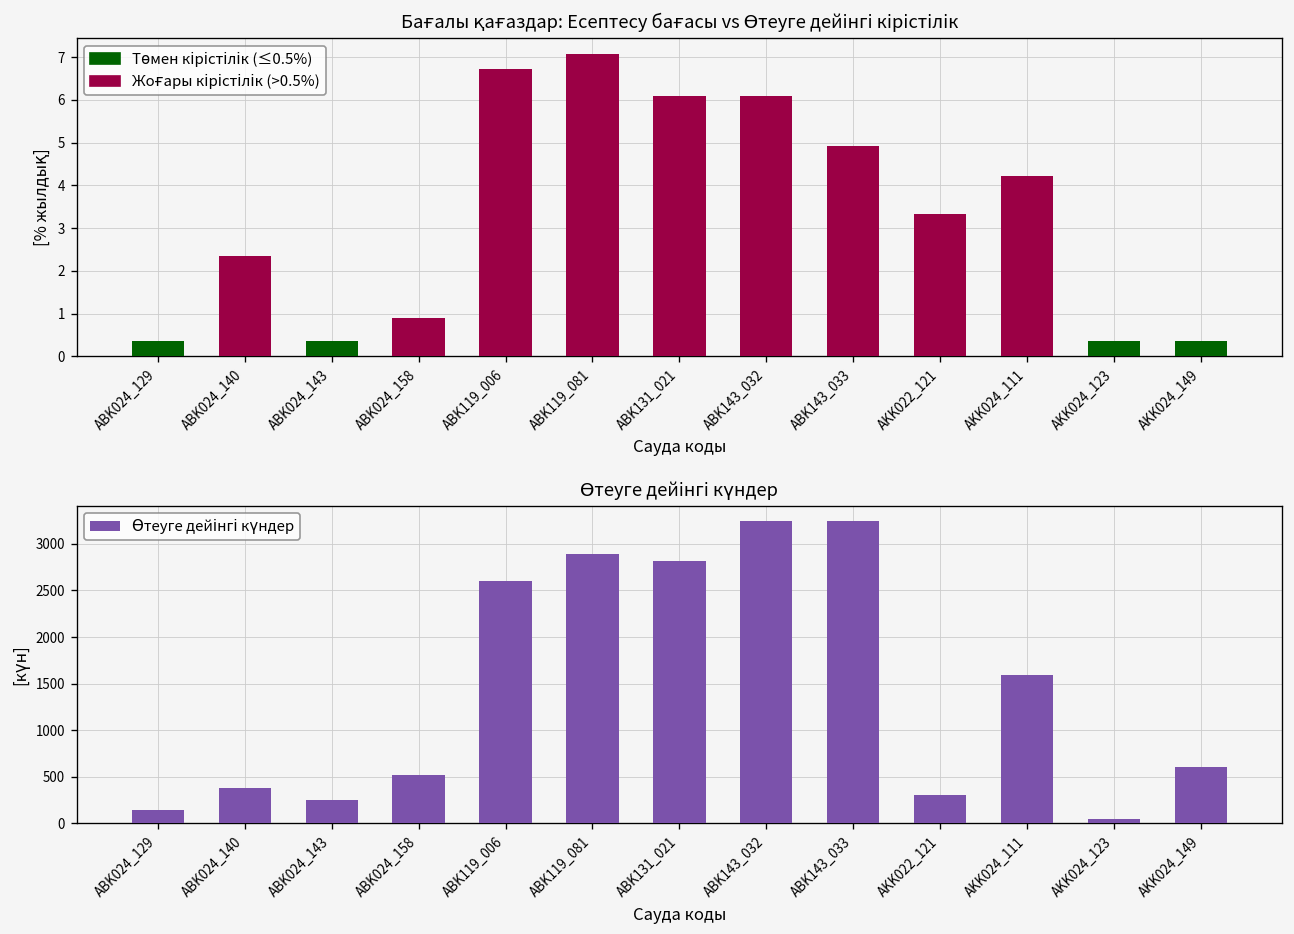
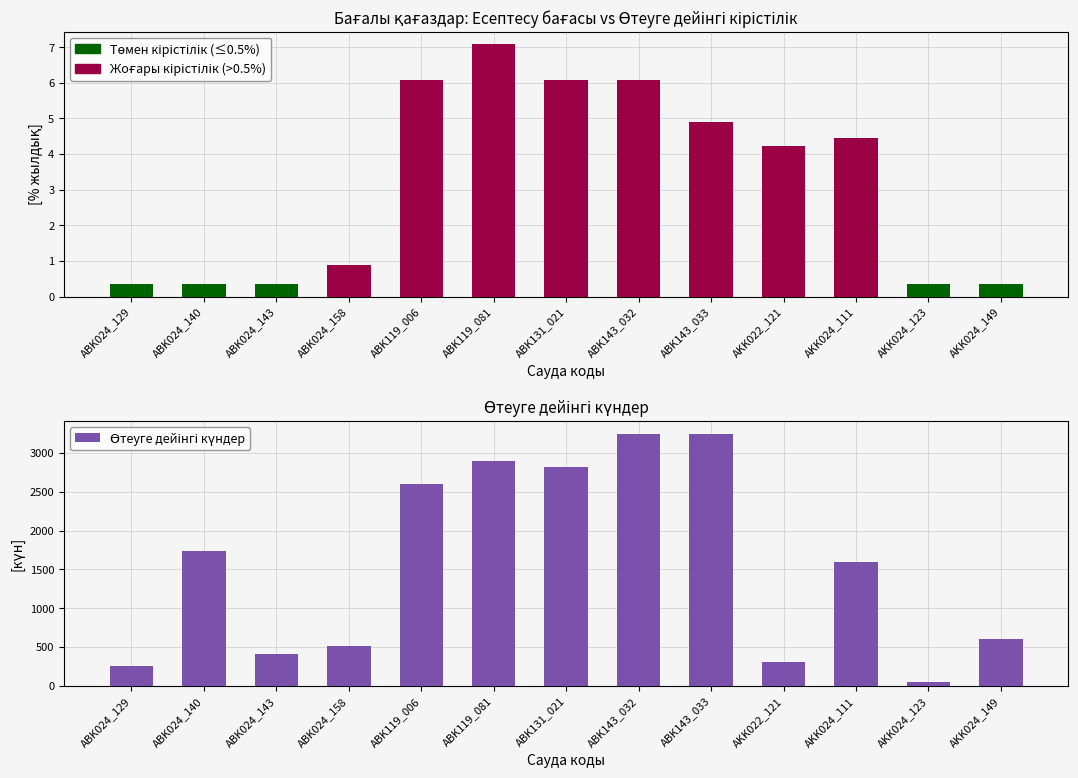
  {
    "Бағалы қағаздар: Есептесу бағасы vs Өтеуге дейінгі кірістілік": {
      "ABK024_129": 0.4,
-     "ABK024_140": 2.3,
+     "ABK024_140": 0.4,
      "ABK024_143": 0.4,
      "ABK024_158": 0.9,
-     "ABK119_006": 6.7,
+     "ABK119_006": 6.1,
      "ABK119_081": 7.1,
      "ABK131_021": 6.1,
      "ABK143_032": 6.1,
      "ABK143_033": 4.9,
-     "AKK022_121": 3.3,
-     "AKK024_111": 4.2,
+     "AKK022_121": 4.2,
+     "AKK024_111": 4.5,
      "AKK024_123": 0.4,
      "AKK024_149": 0.4
    },
    "Өтеуге дейінгі күндер": {
-     "ABK024_129": 100,
-     "ABK024_140": 400,
-     "ABK024_143": 300,
+     "ABK024_129": 300,
+     "ABK024_140": 1700,
+     "ABK024_143": 400,
      "ABK024_158": 500,
      "ABK119_006": 2600,
      "ABK119_081": 2900,
      "ABK131_021": 2800,
      "ABK143_032": 3200,
      "ABK143_033": 3200,
      "AKK022_121": 300,
      "AKK024_111": 1600,
      "AKK024_123": 100,
      "AKK024_149": 600
    }
  }
